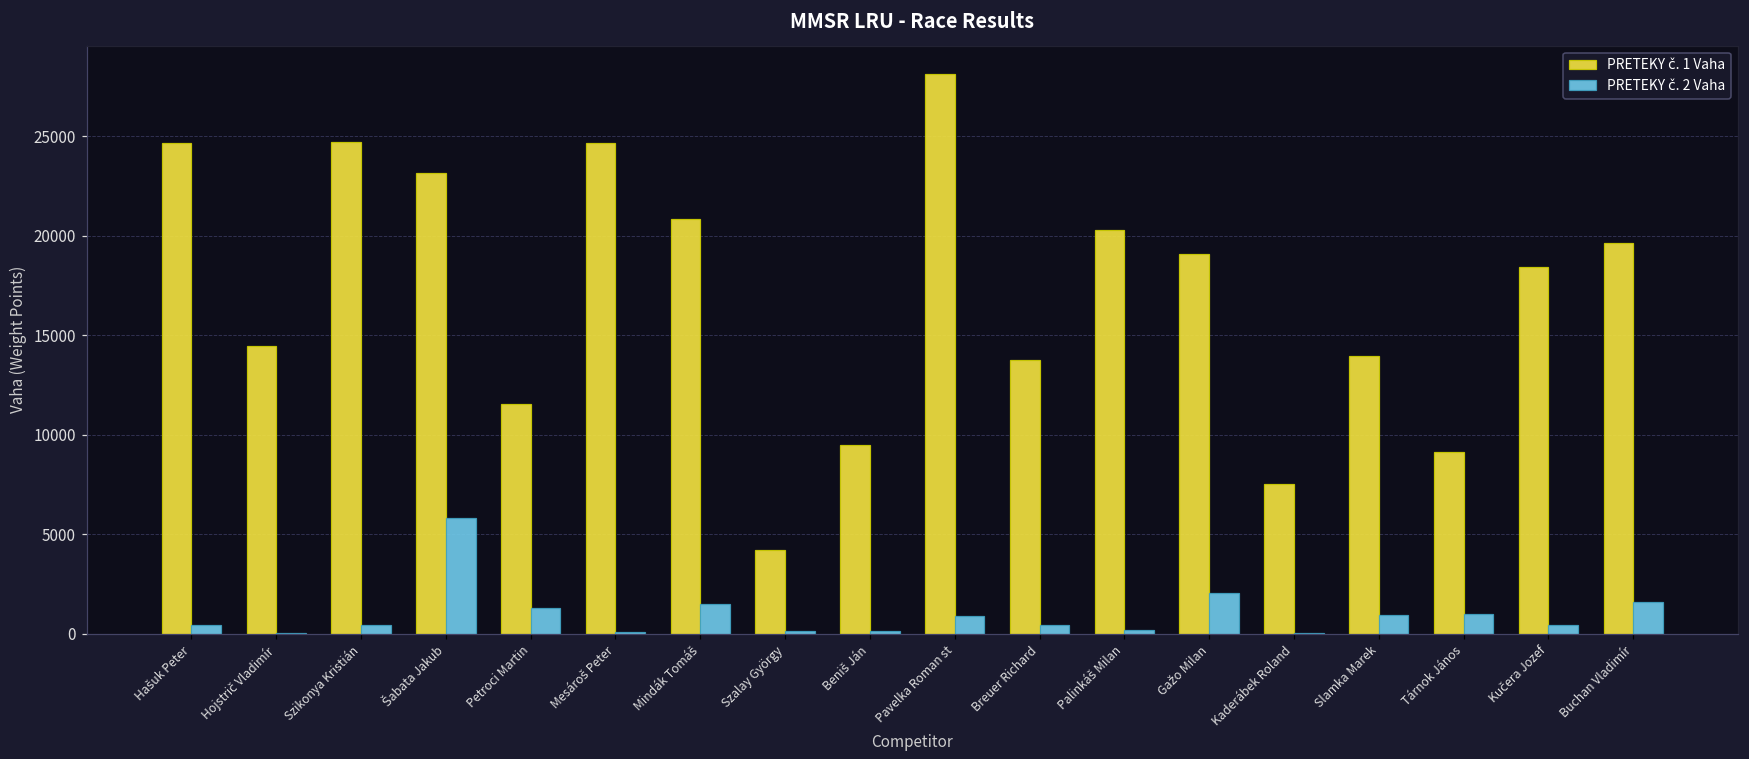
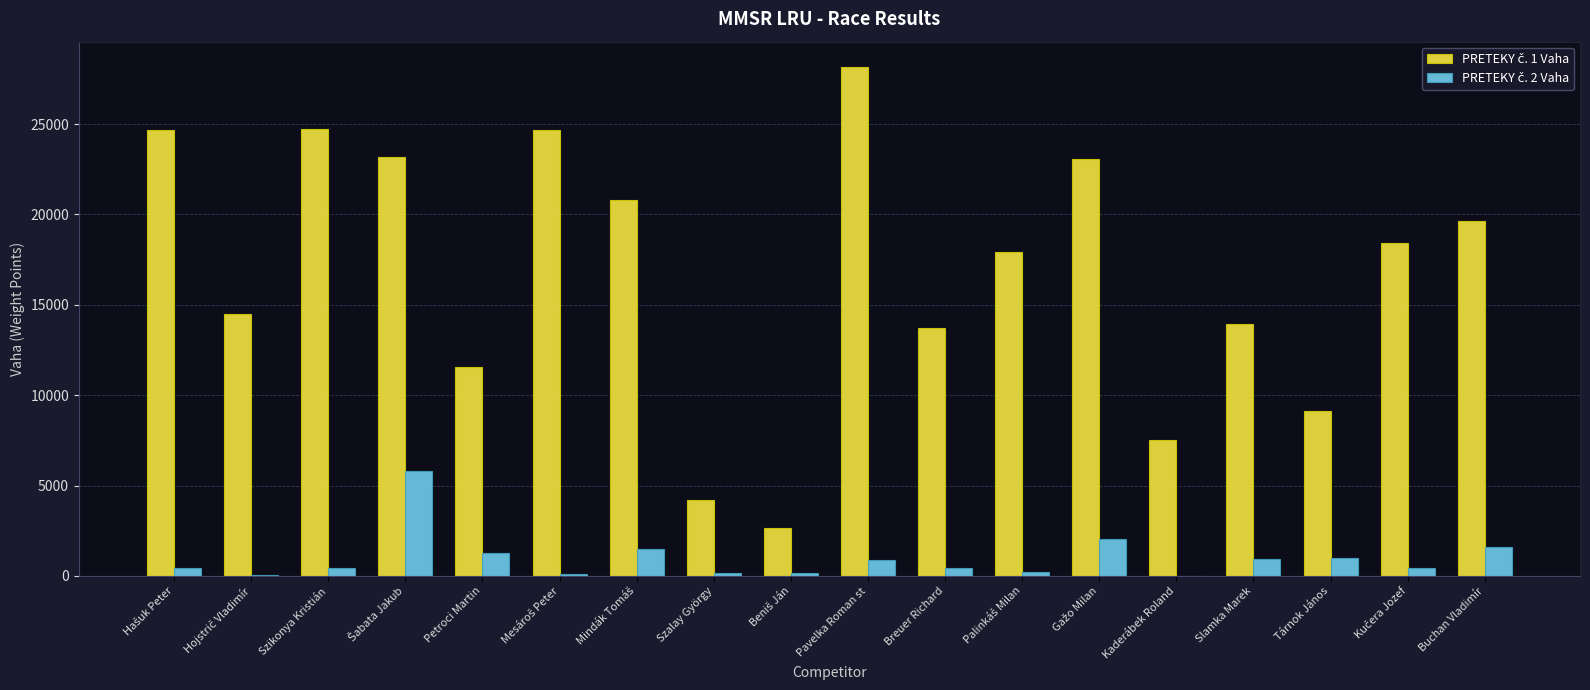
  {
    "PRETEKY č. 1 Vaha": {
      "Hašuk Peter": 24700,
      "Hojstrič Vladimír": 14500,
      "Szikonya Kristián": 24700,
      "Šabata Jakub": 23200,
      "Petroci Martin": 11600,
      "Mesároš Peter": 24700,
      "Mindák Tomáš": 20800,
      "Szalay György": 4200,
-     "Beniš Ján": 9500,
+     "Beniš Ján": 2700,
      "Pavelka Roman st": 28200,
      "Breuer Richard": 13700,
-     "Palinkáš Milan": 20300,
-     "Gažo Milan": 19100,
+     "Palinkáš Milan": 17900,
+     "Gažo Milan": 23100,
      "Kaderábek Roland": 7500,
      "Slamka Marek": 14000,
      "Tárnok János": 9100,
      "Kučera Jozef": 18400,
      "Buchan Vladimír": 19700
    },
    "PRETEKY č. 2 Vaha": {
      "Hašuk Peter": 400,
      "Szikonya Kristián": 400,
      "Šabata Jakub": 5800,
      "Petroci Martin": 1300,
      "Mindák Tomáš": 1500,
      "Szalay György": 200,
      "Beniš Ján": 200,
      "Pavelka Roman st": 900,
      "Breuer Richard": 400,
      "Palinkáš Milan": 200,
      "Gažo Milan": 2000,
      "Slamka Marek": 1000,
      "Tárnok János": 1000,
      "Kučera Jozef": 400,
      "Buchan Vladimír": 1600
    }
  }
